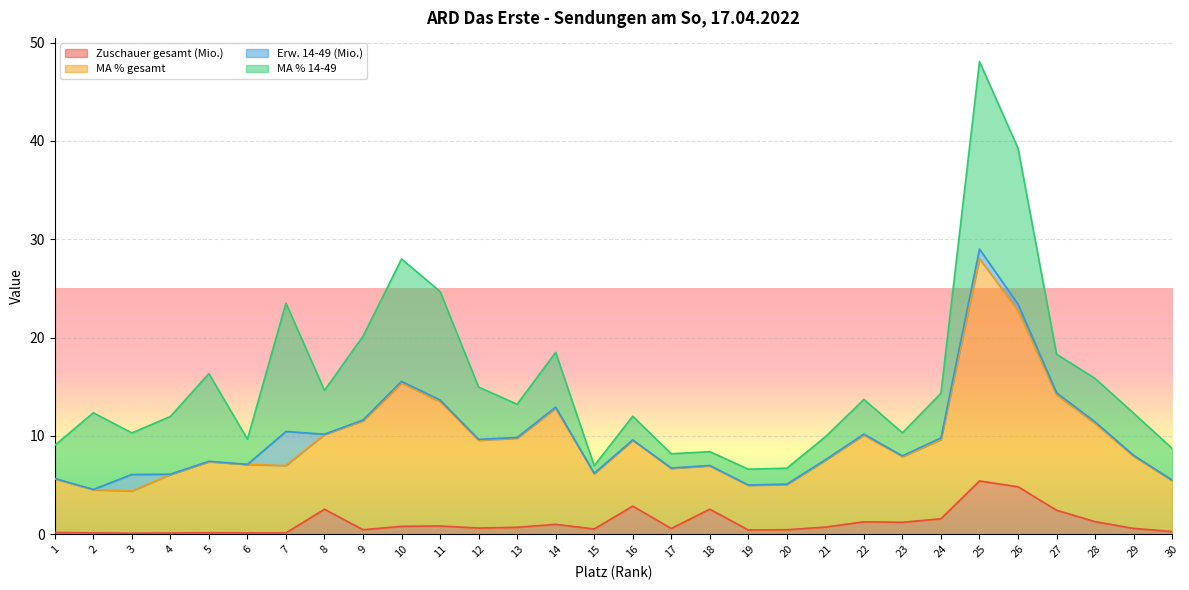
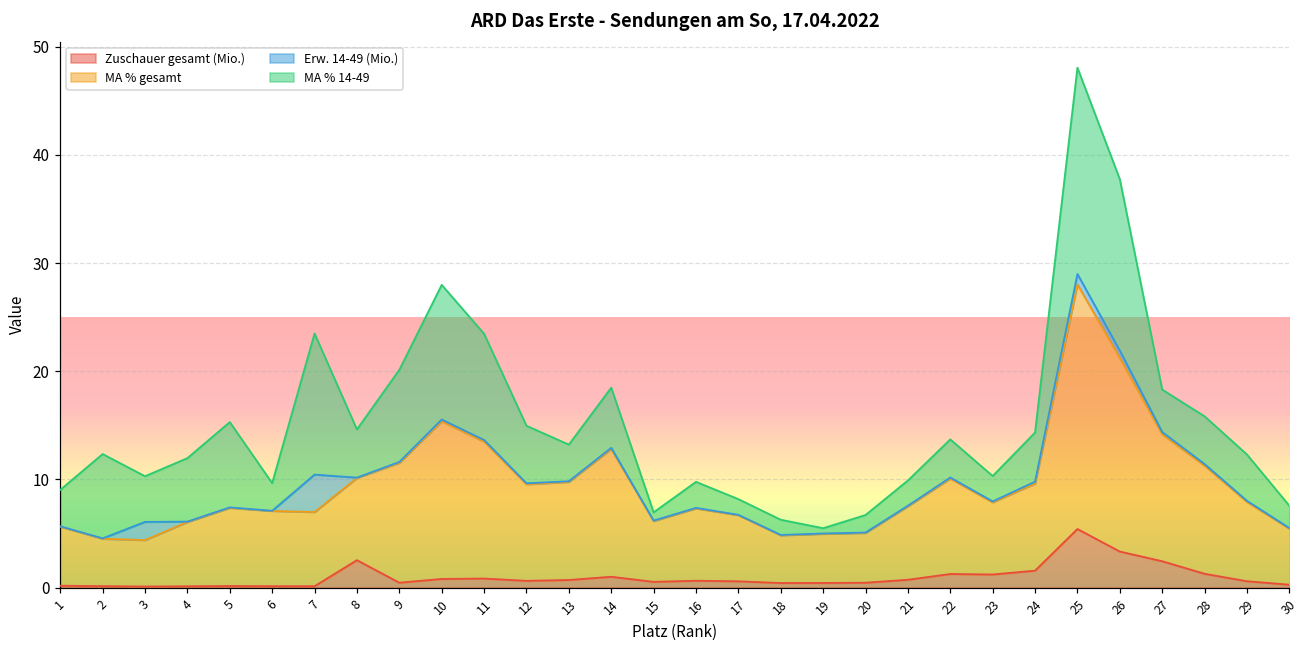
  {
    "Zuschauer gesamt (Mio.)": {
      "1": 0,
      "2": 0,
      "3": 0,
      "4": 0,
      "5": 0,
      "6": 0,
      "7": 0,
      "8": 3,
      "9": 0,
      "10": 1,
      "11": 1,
      "12": 1,
      "13": 1,
      "14": 1,
      "15": 1,
-     "16": 3,
+     "16": 1,
      "17": 1,
-     "18": 3,
+     "18": 0,
      "19": 0,
      "20": 0,
      "21": 1,
      "22": 1,
      "23": 1,
      "24": 2,
      "25": 5,
-     "26": 5,
+     "26": 3,
      "27": 2,
      "28": 1,
      "29": 1,
      "30": 0
    },
    "MA % gesamt": {
      "3": 4,
      "7": 7,
      "25": 23,
      "26": 18
    },
    "Erw. 14-49 (Mio.)": {
      "3": 2,
      "7": 3,
      "25": 1,
      "26": 1
    },
    "MA % 14-49": {
      "1": 3,
      "2": 8,
      "3": 4,
      "4": 6,
-     "5": 9,
+     "5": 8,
      "6": 3,
      "7": 13,
      "8": 4,
      "9": 9,
      "10": 12,
-     "11": 11,
+     "11": 10,
      "12": 5,
      "13": 3,
      "14": 6,
      "15": 1,
      "16": 2,
      "17": 1,
      "18": 1,
-     "19": 2,
+     "19": 0,
      "20": 2,
      "21": 2,
      "22": 4,
      "23": 2,
      "24": 5,
      "25": 19,
      "26": 16,
      "27": 4,
      "28": 4,
      "29": 4,
-     "30": 3
+     "30": 2
    }
  }
